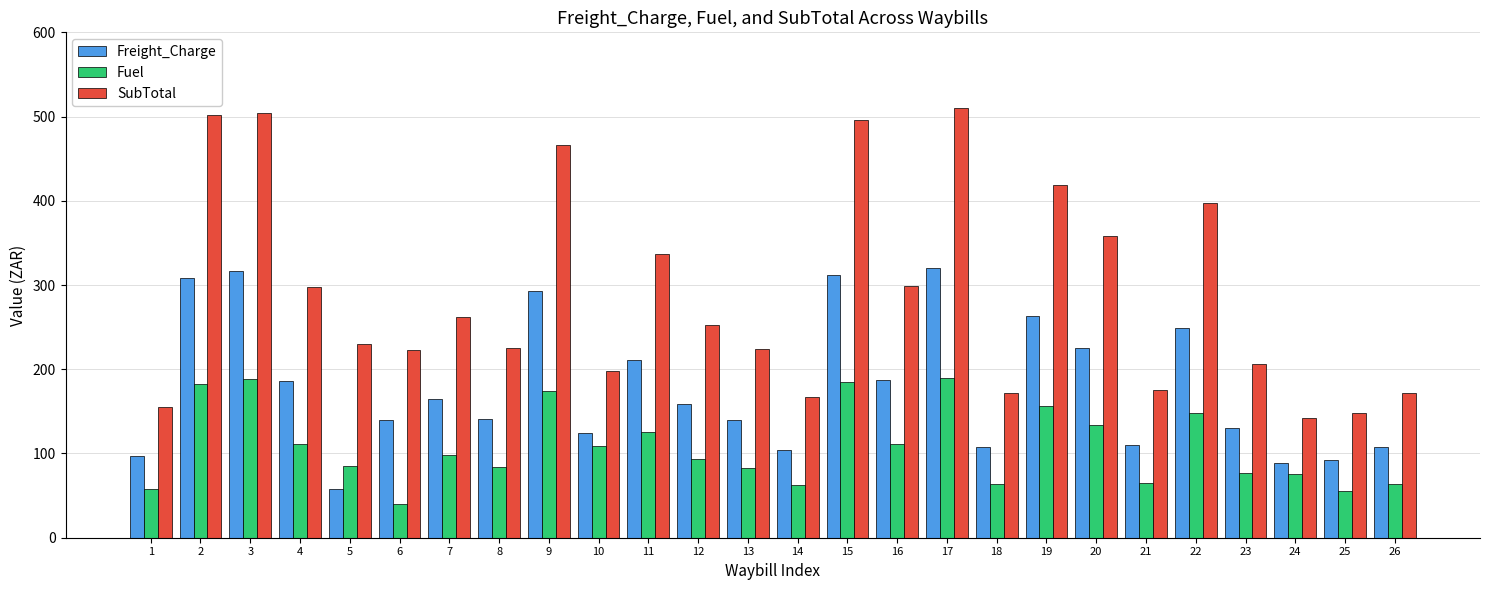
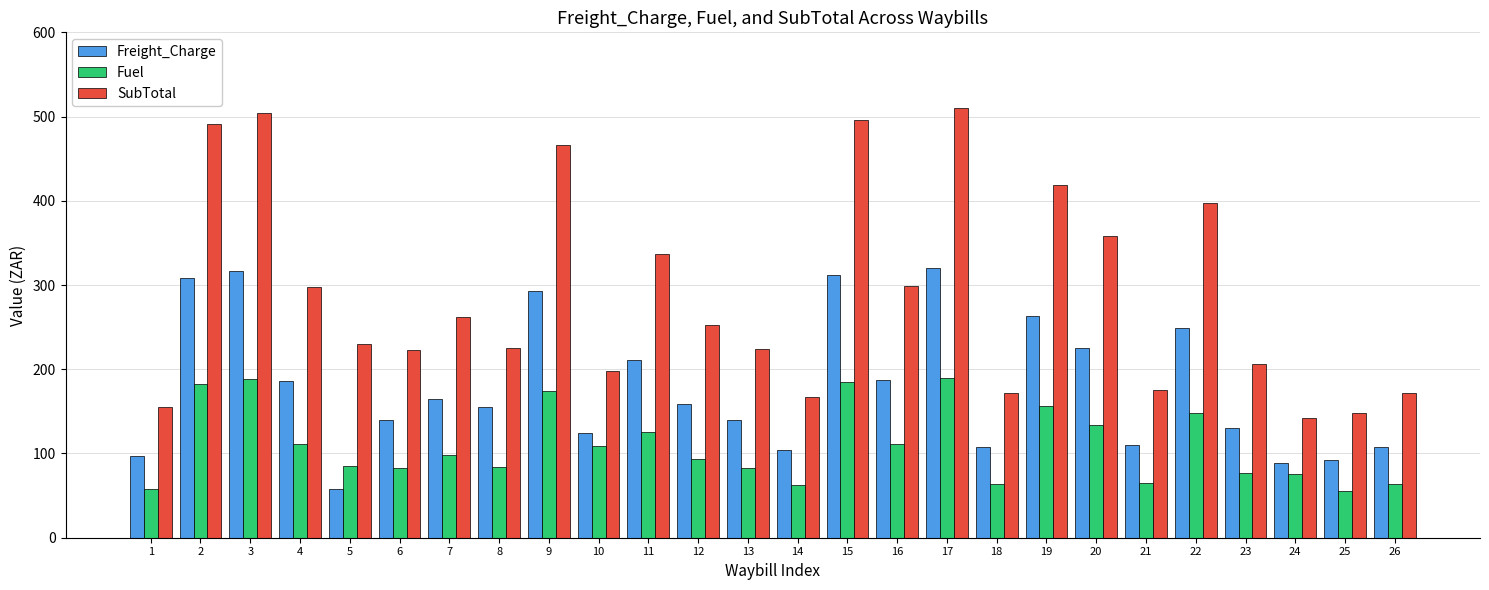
  {
    "Freight_Charge": {
      "1": 100,
      "2": 310,
      "3": 320,
      "4": 190,
      "5": 60,
      "6": 140,
      "7": 160,
-     "8": 140,
+     "8": 160,
      "9": 290,
      "10": 120,
      "11": 210,
      "12": 160,
      "13": 140,
      "14": 100,
      "15": 310,
      "16": 190,
      "17": 320,
      "18": 110,
      "19": 260,
      "20": 220,
      "21": 110,
      "22": 250,
      "23": 130,
      "24": 90,
      "25": 90,
      "26": 110
    },
    "Fuel": {
      "1": 60,
      "2": 180,
      "3": 190,
      "4": 110,
      "5": 90,
-     "6": 40,
+     "6": 80,
      "7": 100,
      "8": 80,
      "9": 170,
      "10": 110,
      "11": 130,
      "12": 90,
      "13": 80,
      "14": 60,
      "15": 180,
      "16": 110,
      "17": 190,
      "18": 60,
      "19": 160,
      "20": 130,
      "21": 70,
      "22": 150,
      "23": 80,
      "24": 80,
      "25": 60,
      "26": 60
    },
    "SubTotal": {
      "1": 160,
-     "2": 500,
+     "2": 490,
      "3": 500,
      "4": 300,
      "5": 230,
      "6": 220,
      "7": 260,
      "8": 220,
      "9": 470,
      "10": 200,
      "11": 340,
      "12": 250,
      "13": 220,
      "14": 170,
      "15": 500,
      "16": 300,
      "17": 510,
      "18": 170,
      "19": 420,
      "20": 360,
      "21": 180,
      "22": 400,
      "23": 210,
      "24": 140,
      "25": 150,
      "26": 170
    }
  }
